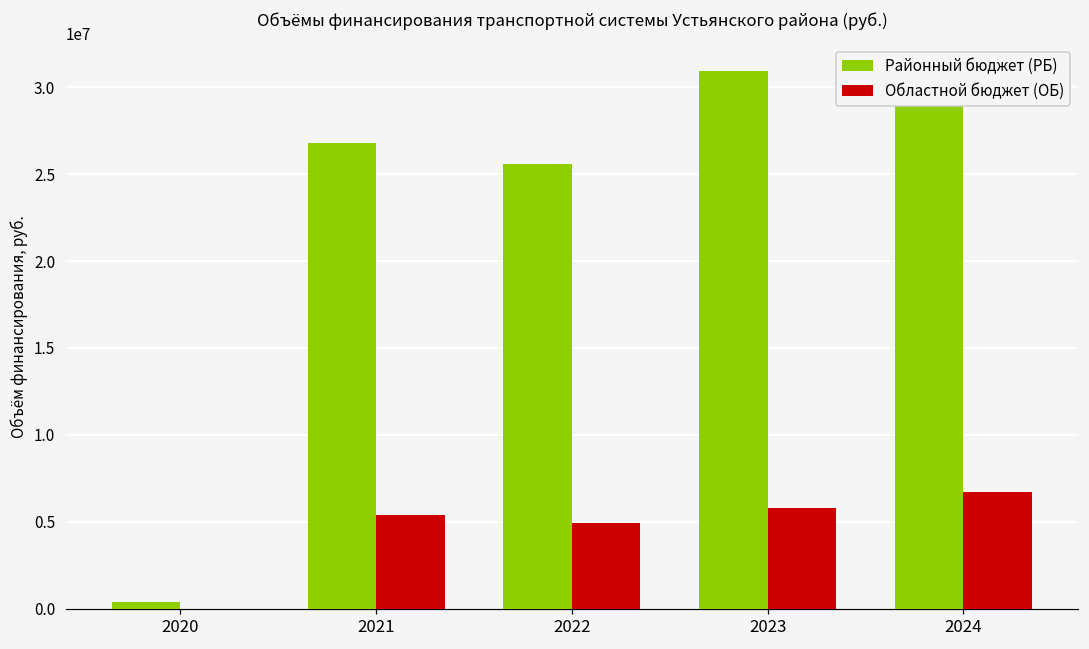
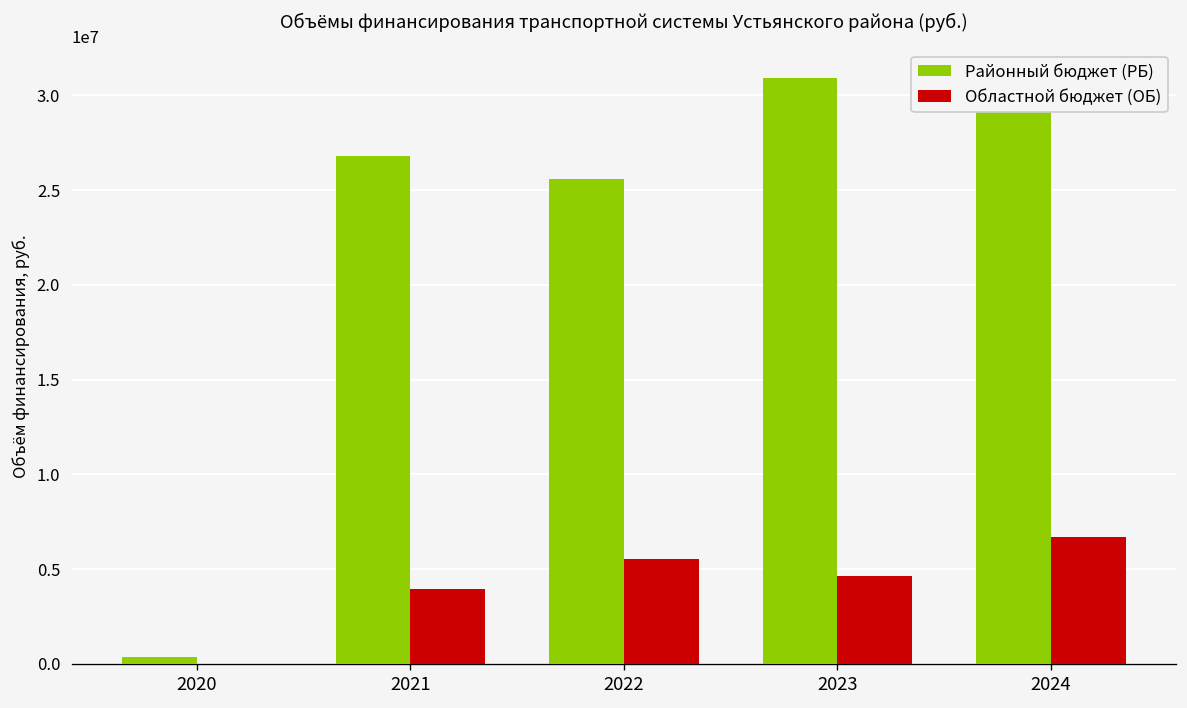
  {
    "Районный бюджет (РБ)": {
      "2020": 400000,
      "2021": 26800000,
      "2022": 25600000,
      "2023": 30900000
    },
    "Областной бюджет (ОБ)": {
      "2020": 0,
-     "2021": 5400000,
-     "2022": 4900000,
-     "2023": 5800000,
+     "2021": 3900000,
+     "2022": 5500000,
+     "2023": 4600000,
      "2024": 6700000
    }
  }
